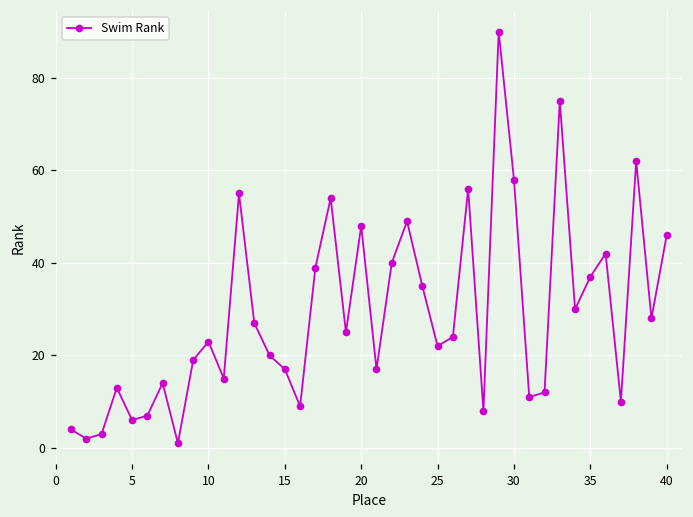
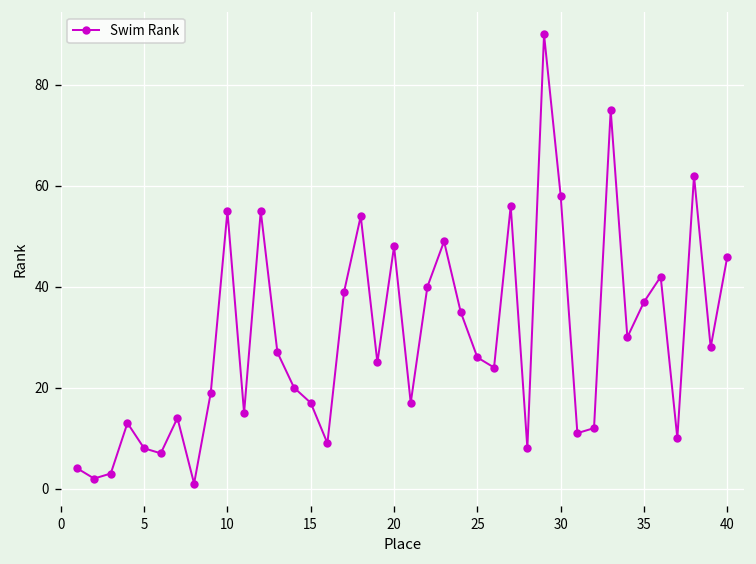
  {
-   "5": 6,
-   "10": 23,
+   "5": 8,
+   "10": 55,
    "15": 17,
    "20": 48,
-   "25": 22,
+   "25": 26,
    "30": 58,
    "35": 37,
    "40": 46
  }
